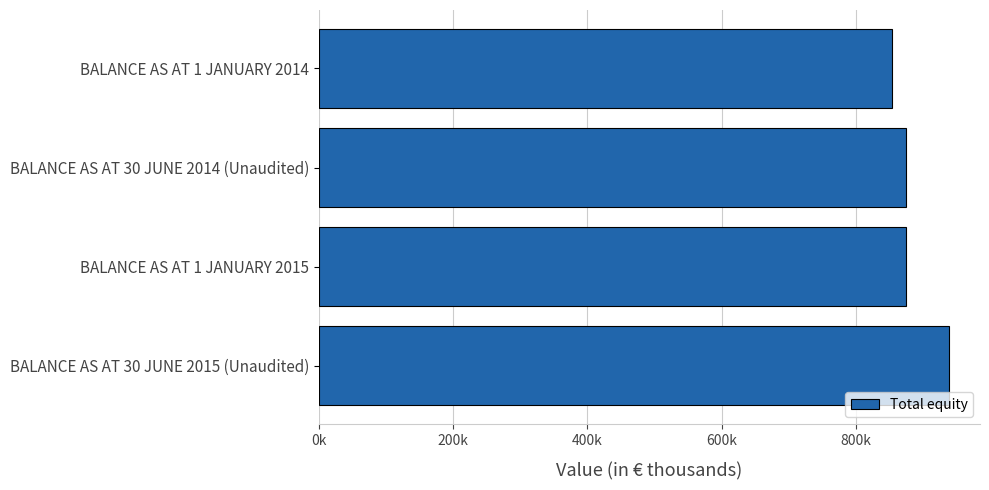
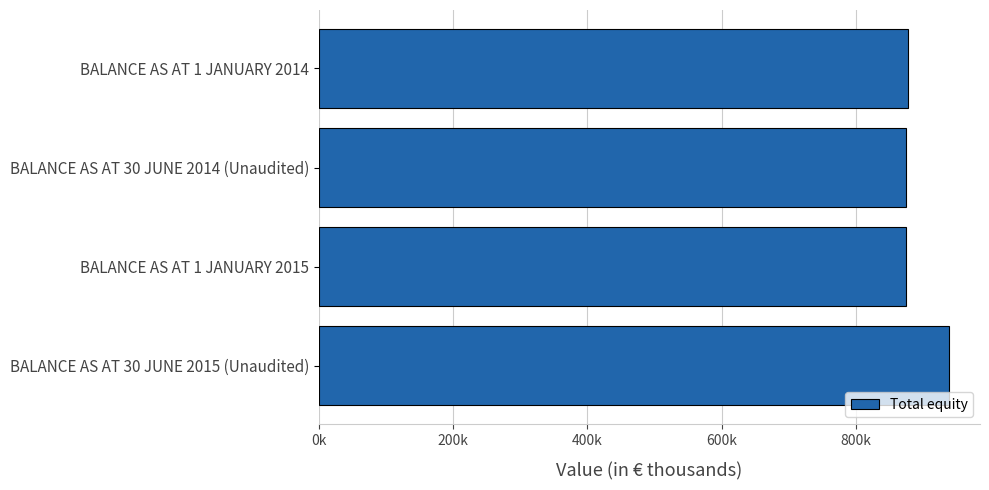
  {
-   "BALANCE AS AT 1 JANUARY 2014": 850000,
+   "BALANCE AS AT 1 JANUARY 2014": 880000,
    "BALANCE AS AT 30 JUNE 2014 (Unaudited)": 870000,
    "BALANCE AS AT 1 JANUARY 2015": 870000,
    "BALANCE AS AT 30 JUNE 2015 (Unaudited)": 940000
  }
